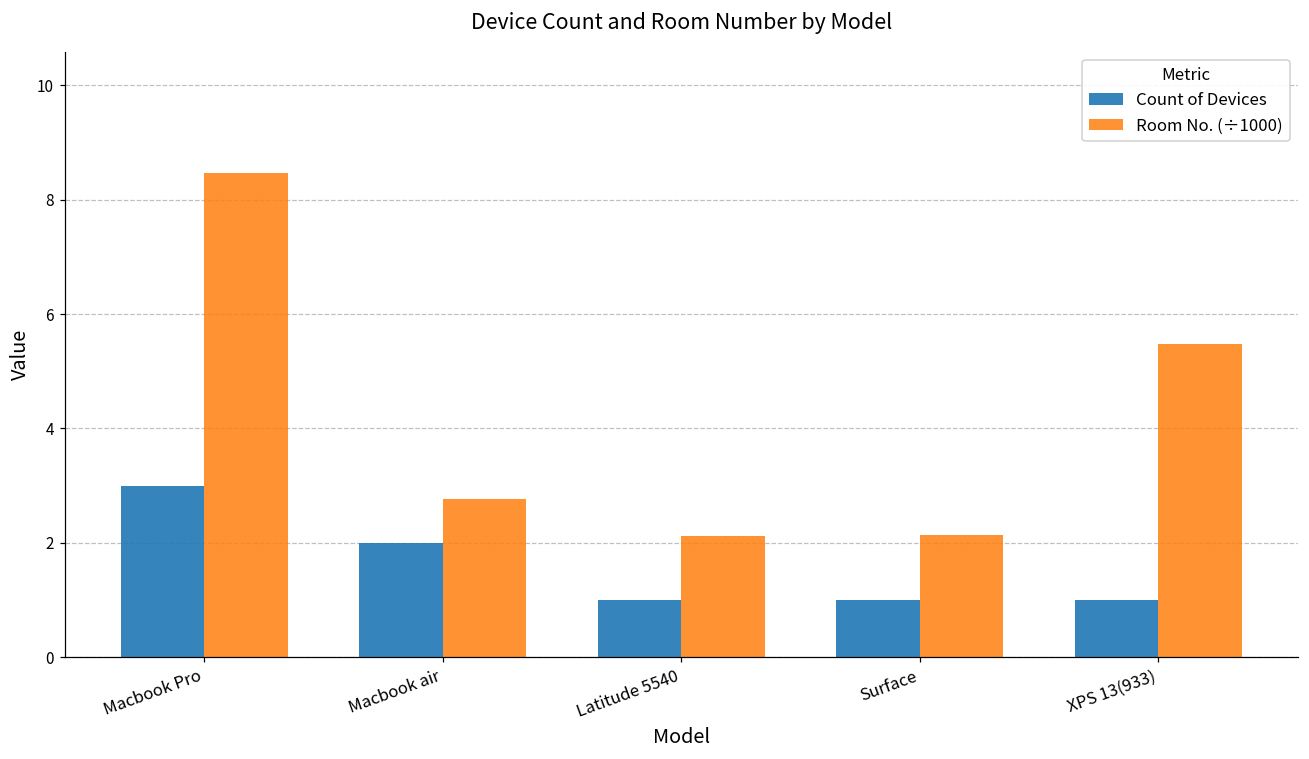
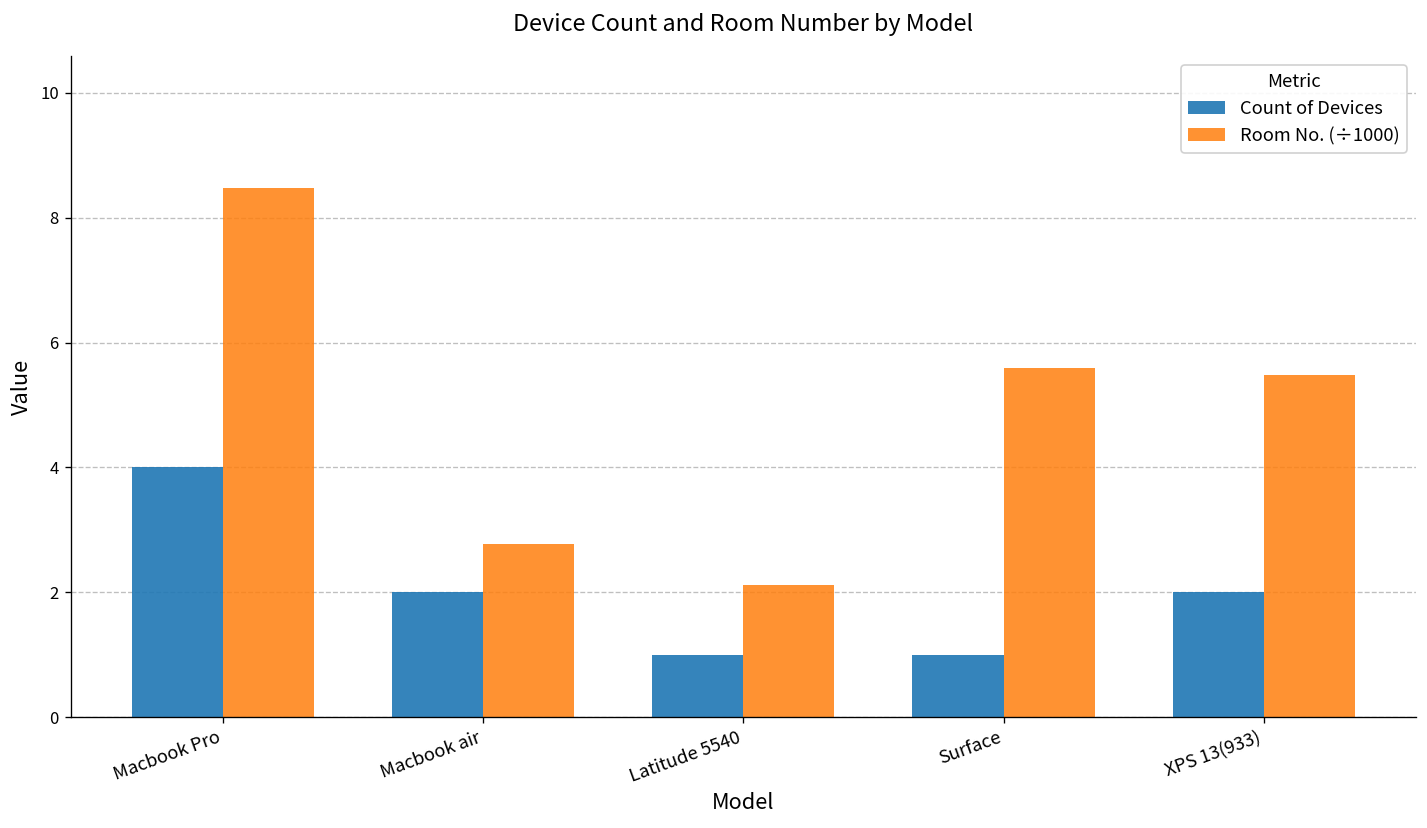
  {
    "Count of Devices": {
-     "Macbook Pro": 3,
+     "Macbook Pro": 4,
      "Macbook air": 2,
      "Latitude 5540": 1,
      "Surface": 1,
-     "XPS 13(933)": 1
+     "XPS 13(933)": 2
    },
    "Room No. (÷1000)": {
      "Macbook Pro": 8.5,
      "Macbook air": 2.8,
      "Latitude 5540": 2.1,
-     "Surface": 2.1,
+     "Surface": 5.6,
      "XPS 13(933)": 5.5
    }
  }
